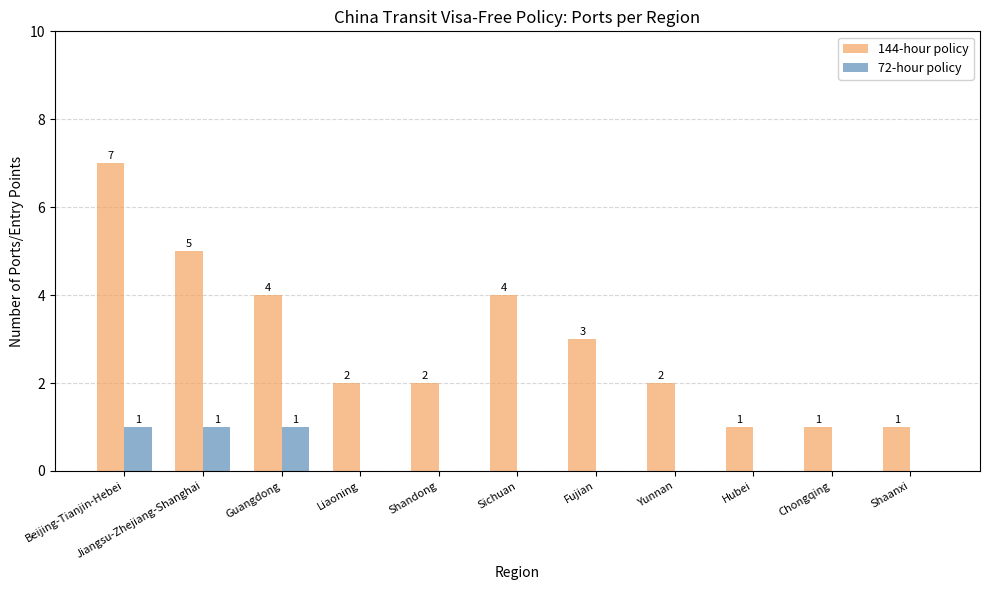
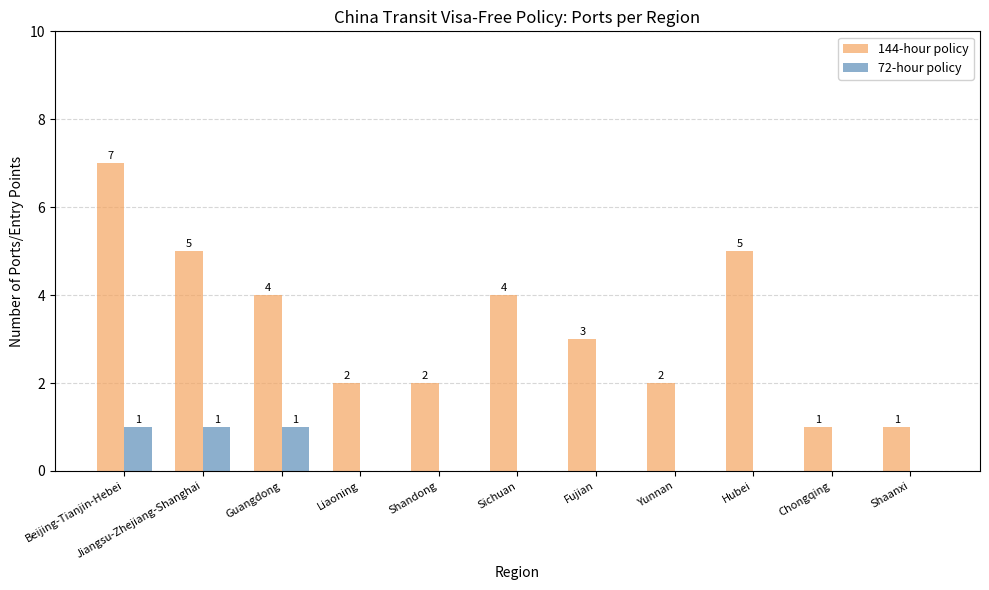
  {
    "144-hour policy": {
      "Beijing-Tianjin-Hebei": 7,
      "Jiangsu-Zhejiang-Shanghai": 5,
      "Guangdong": 4,
      "Liaoning": 2,
      "Shandong": 2,
      "Sichuan": 4,
      "Fujian": 3,
      "Yunnan": 2,
-     "Hubei": 1,
+     "Hubei": 5,
      "Chongqing": 1,
      "Shaanxi": 1
    },
    "72-hour policy": {
      "Beijing-Tianjin-Hebei": 1,
      "Jiangsu-Zhejiang-Shanghai": 1,
      "Guangdong": 1
    }
  }
